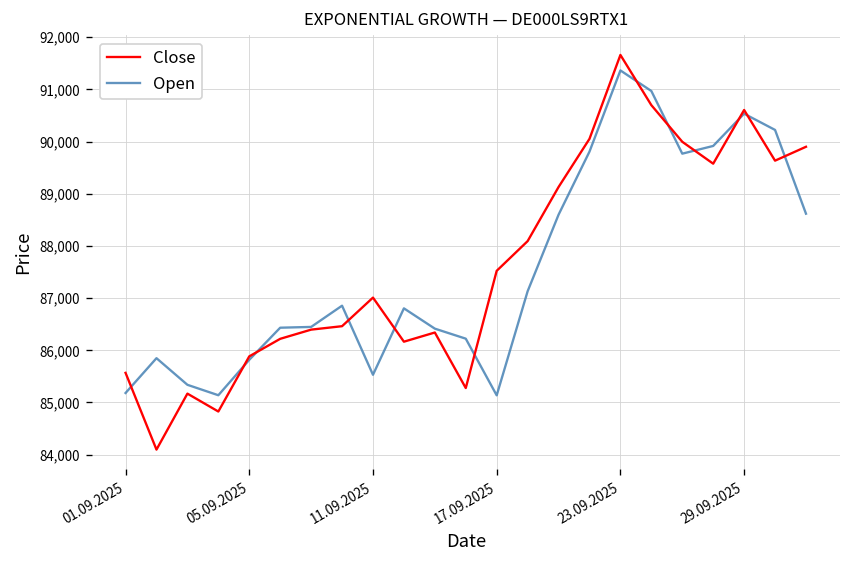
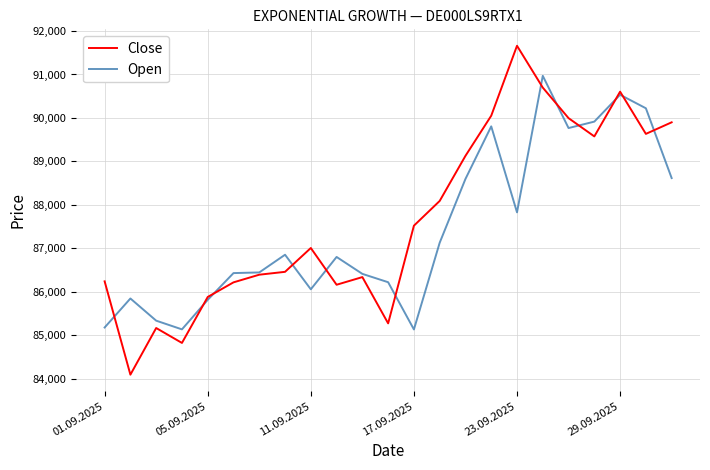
  {
    "Close": {
-     "01.09.2025": "85,600",
+     "01.09.2025": "86,200",
      "05.09.2025": "85,900",
      "11.09.2025": "87,000",
      "17.09.2025": "87,500",
      "23.09.2025": "91,700",
      "29.09.2025": "90,600"
    },
    "Open": {
      "01.09.2025": "85,200",
      "05.09.2025": "85,800",
-     "11.09.2025": "85,500",
+     "11.09.2025": "86,100",
      "17.09.2025": "85,100",
-     "23.09.2025": "91,400",
+     "23.09.2025": "87,800",
      "29.09.2025": "90,500"
    }
  }
